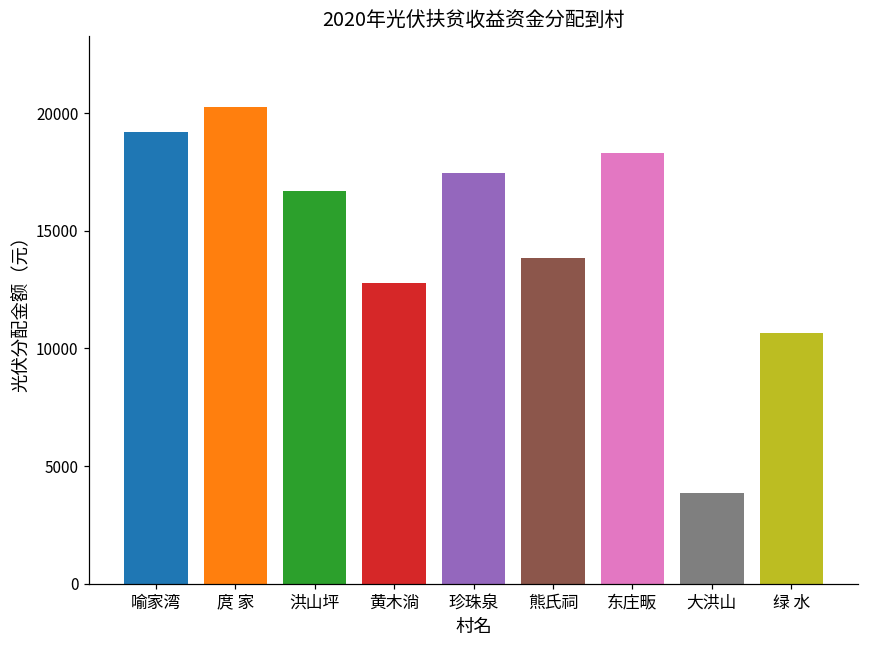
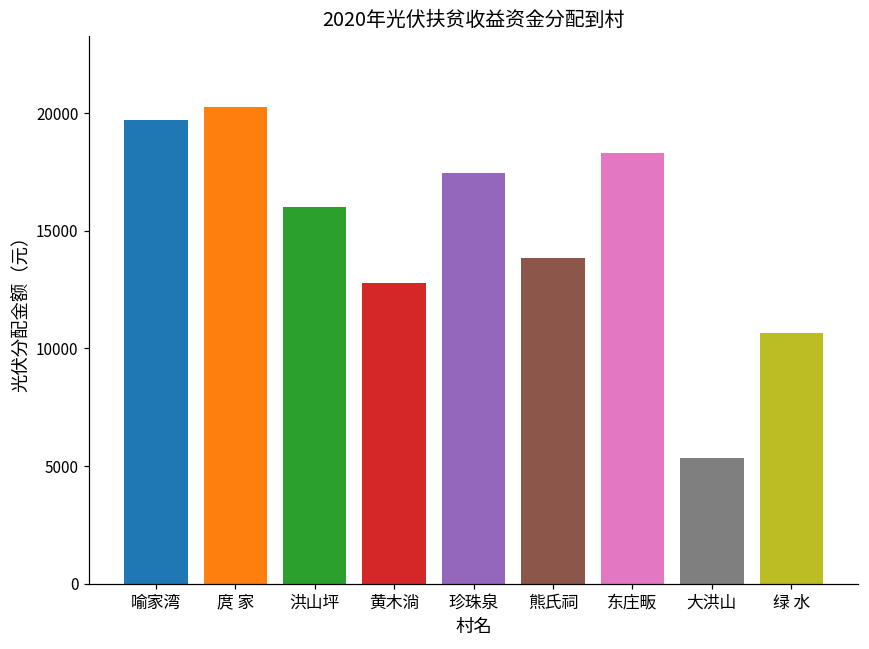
  {
-   "喻家湾": 19200,
+   "喻家湾": 19700,
    "庹 家": 20300,
-   "洪山坪": 16700,
+   "洪山坪": 16000,
    "黄木淌": 12800,
    "珍珠泉": 17400,
    "熊氏祠": 13900,
    "东庄畈": 18300,
-   "大洪山": 3800,
+   "大洪山": 5300,
    "绿 水": 10600
  }
